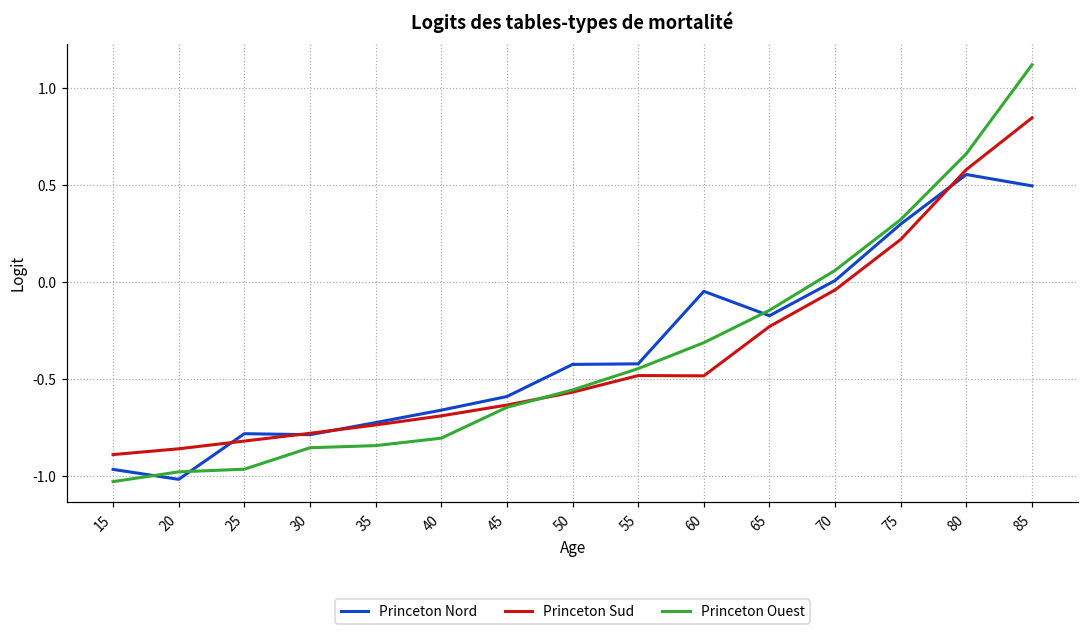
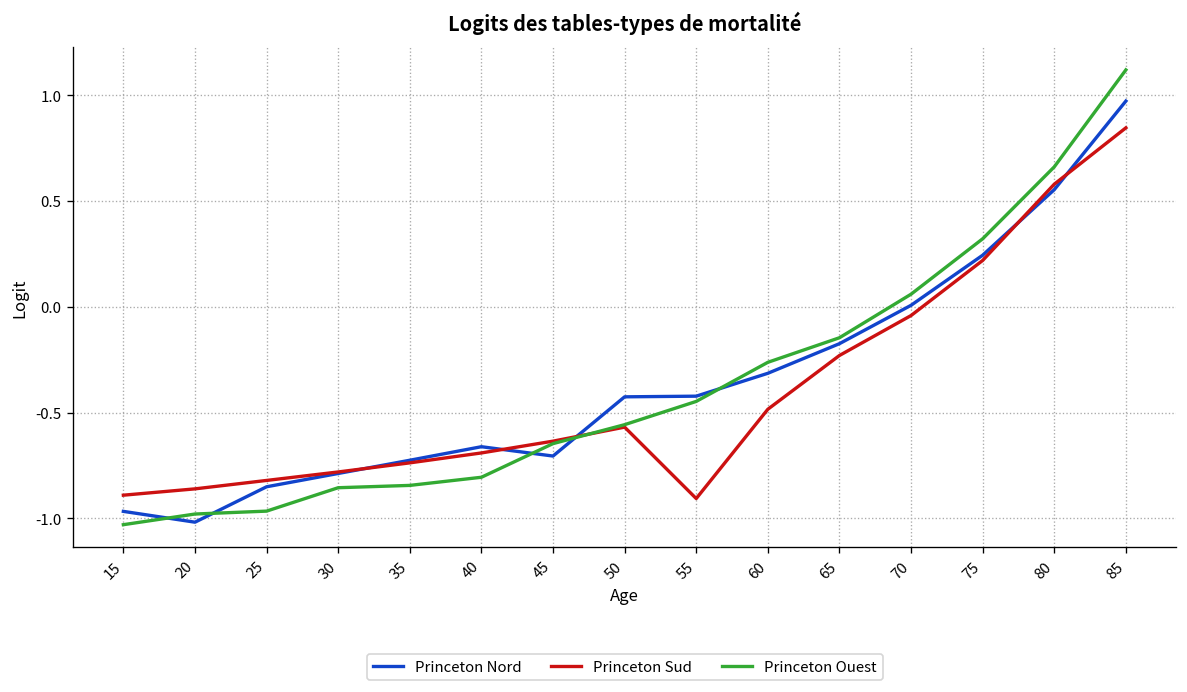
  {
    "Princeton Nord": {
      "15": -0.97,
      "20": -1.02,
-     "25": -0.78,
+     "25": -0.85,
      "40": -0.66,
-     "45": -0.59,
+     "45": -0.70,
      "50": -0.42,
      "55": -0.42,
-     "60": -0.05,
+     "60": -0.31,
      "65": -0.17,
      "70": 0.01,
-     "75": 0.30,
+     "75": 0.24,
      "80": 0.55,
-     "85": 0.50
+     "85": 0.97
    },
    "Princeton Sud": {
      "15": -0.89,
      "20": -0.86,
      "25": -0.82,
      "40": -0.69,
-     "55": -0.48,
+     "55": -0.91,
      "60": -0.48,
      "65": -0.23,
      "70": -0.04,
      "75": 0.22,
      "80": 0.58,
      "85": 0.85
    },
    "Princeton Ouest": {
      "15": -1.03,
      "20": -0.98,
      "25": -0.97,
      "30": -0.85,
      "35": -0.84,
      "40": -0.81,
      "55": -0.45,
-     "60": -0.31,
+     "60": -0.26,
      "65": -0.15,
      "70": 0.06,
      "75": 0.32,
      "80": 0.66,
      "85": 1.12
    }
  }
